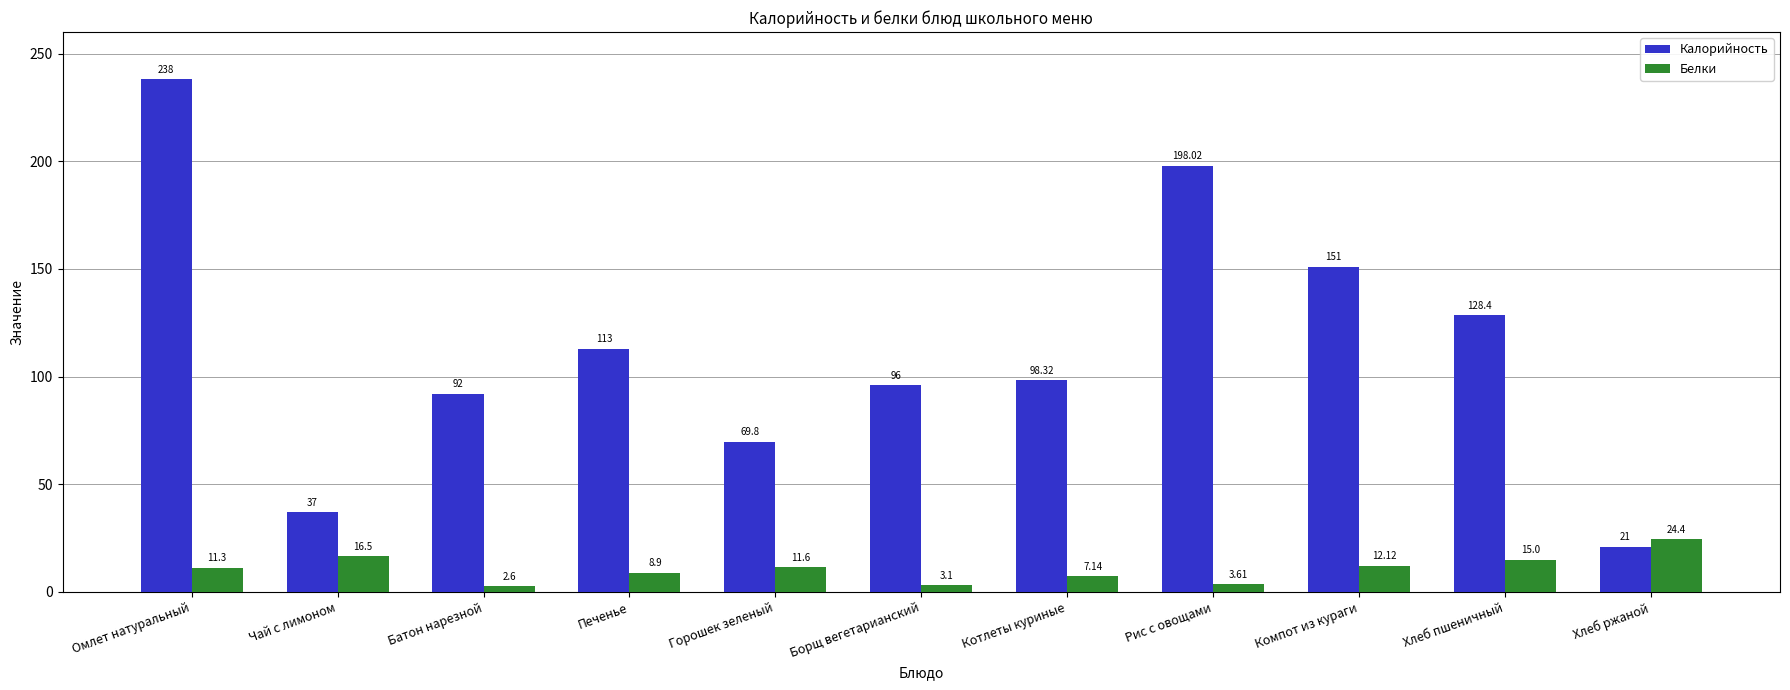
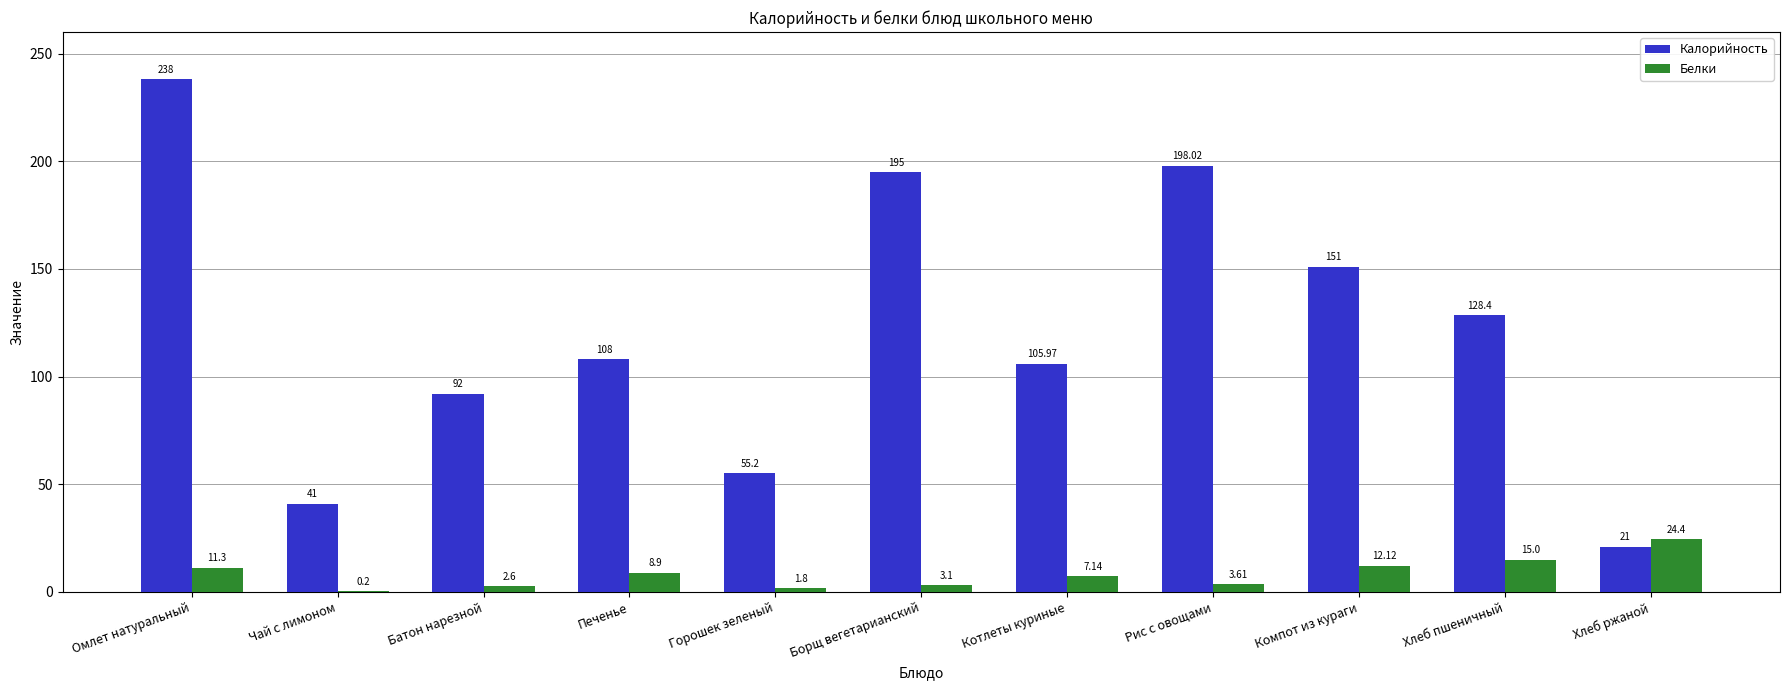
  {
    "Калорийность": {
      "Омлет натуральный": 238,
-     "Чай с лимоном": 37,
+     "Чай с лимоном": 41,
      "Батон нарезной": 92,
-     "Печенье": 113,
-     "Горошек зеленый": 69.8,
-     "Борщ вегетарианский": 96,
-     "Котлеты куриные": 98.32,
+     "Печенье": 108,
+     "Горошек зеленый": 55.2,
+     "Борщ вегетарианский": 195,
+     "Котлеты куриные": 105.97,
      "Рис с овощами": 198.02,
      "Компот из кураги": 151,
      "Хлеб пшеничный": 128.4,
      "Хлеб ржаной": 21
    },
    "Белки": {
      "Омлет натуральный": 11.3,
-     "Чай с лимоном": 16.5,
+     "Чай с лимоном": 0.2,
      "Батон нарезной": 2.6,
      "Печенье": 8.9,
-     "Горошек зеленый": 11.6,
+     "Горошек зеленый": 1.8,
      "Борщ вегетарианский": 3.1,
      "Котлеты куриные": 7.14,
      "Рис с овощами": 3.61,
      "Компот из кураги": 12.12,
      "Хлеб пшеничный": 15.0,
      "Хлеб ржаной": 24.4
    }
  }
